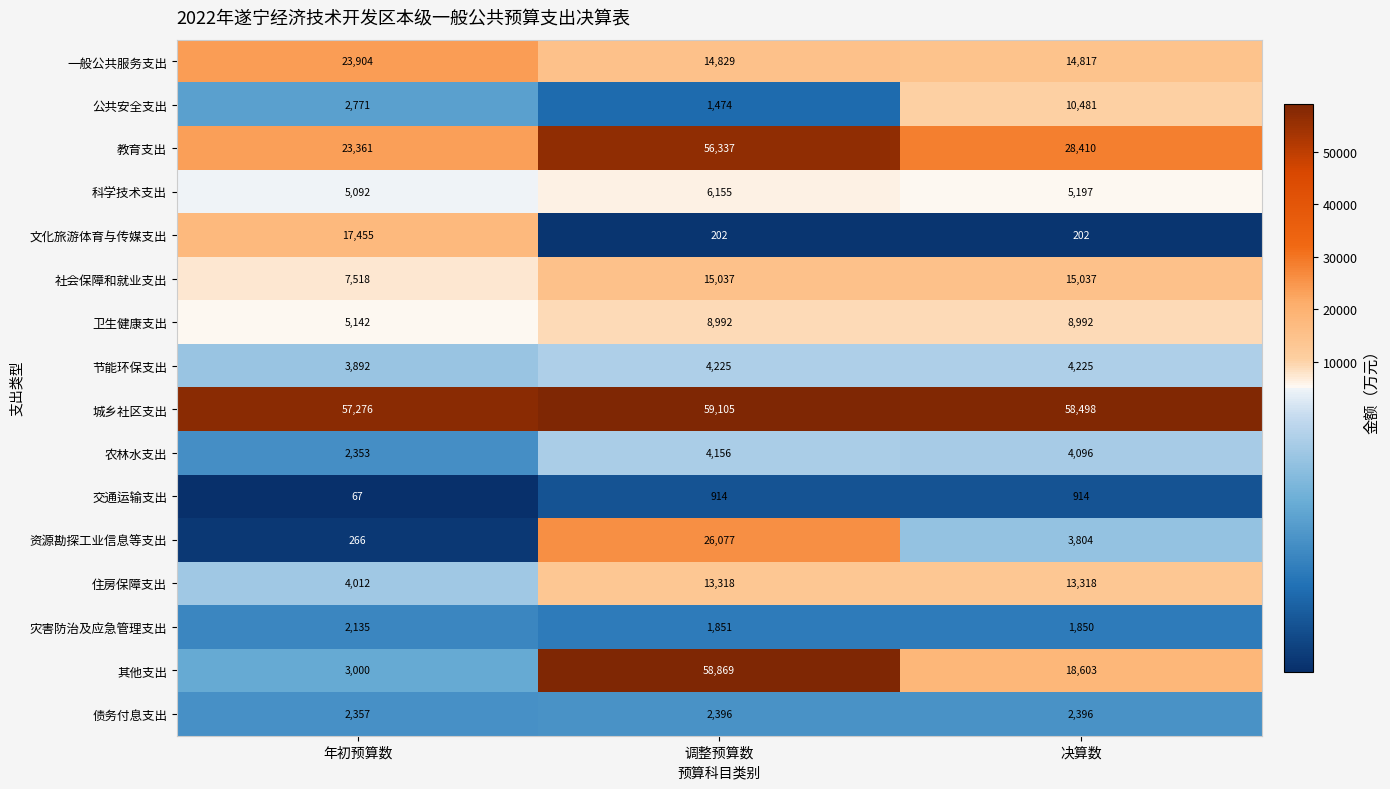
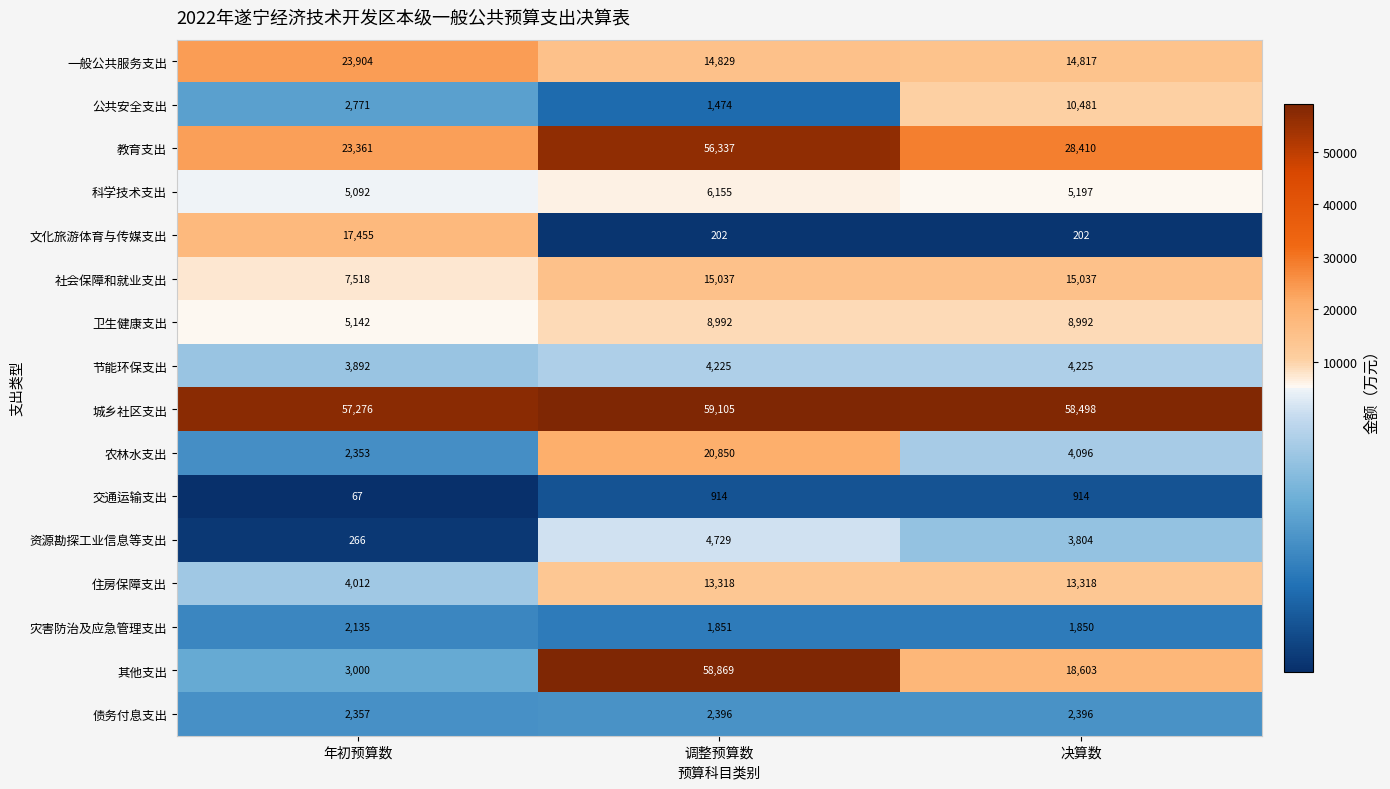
  {
    "一般公共服务支出": {
      "年初预算数": "23,904",
      "调整预算数": "14,829",
      "决算数": "14,817"
    },
    "公共安全支出": {
      "年初预算数": "2,771",
      "调整预算数": "1,474",
      "决算数": "10,481"
    },
    "教育支出": {
      "年初预算数": "23,361",
      "调整预算数": "56,337",
      "决算数": "28,410"
    },
    "科学技术支出": {
      "年初预算数": "5,092",
      "调整预算数": "6,155",
      "决算数": "5,197"
    },
    "文化旅游体育与传媒支出": {
      "年初预算数": "17,455",
      "调整预算数": "202",
      "决算数": "202"
    },
    "社会保障和就业支出": {
      "年初预算数": "7,518",
      "调整预算数": "15,037",
      "决算数": "15,037"
    },
    "卫生健康支出": {
      "年初预算数": "5,142",
      "调整预算数": "8,992",
      "决算数": "8,992"
    },
    "节能环保支出": {
      "年初预算数": "3,892",
      "调整预算数": "4,225",
      "决算数": "4,225"
    },
    "城乡社区支出": {
      "年初预算数": "57,276",
      "调整预算数": "59,105",
      "决算数": "58,498"
    },
    "农林水支出": {
      "年初预算数": "2,353",
-     "调整预算数": "4,156",
+     "调整预算数": "20,850",
      "决算数": "4,096"
    },
    "交通运输支出": {
      "年初预算数": "67",
      "调整预算数": "914",
      "决算数": "914"
    },
    "资源勘探工业信息等支出": {
      "年初预算数": "266",
-     "调整预算数": "26,077",
+     "调整预算数": "4,729",
      "决算数": "3,804"
    },
    "住房保障支出": {
      "年初预算数": "4,012",
      "调整预算数": "13,318",
      "决算数": "13,318"
    },
    "灾害防治及应急管理支出": {
      "年初预算数": "2,135",
      "调整预算数": "1,851",
      "决算数": "1,850"
    },
    "其他支出": {
      "年初预算数": "3,000",
      "调整预算数": "58,869",
      "决算数": "18,603"
    },
    "债务付息支出": {
      "年初预算数": "2,357",
      "调整预算数": "2,396",
      "决算数": "2,396"
    }
  }
